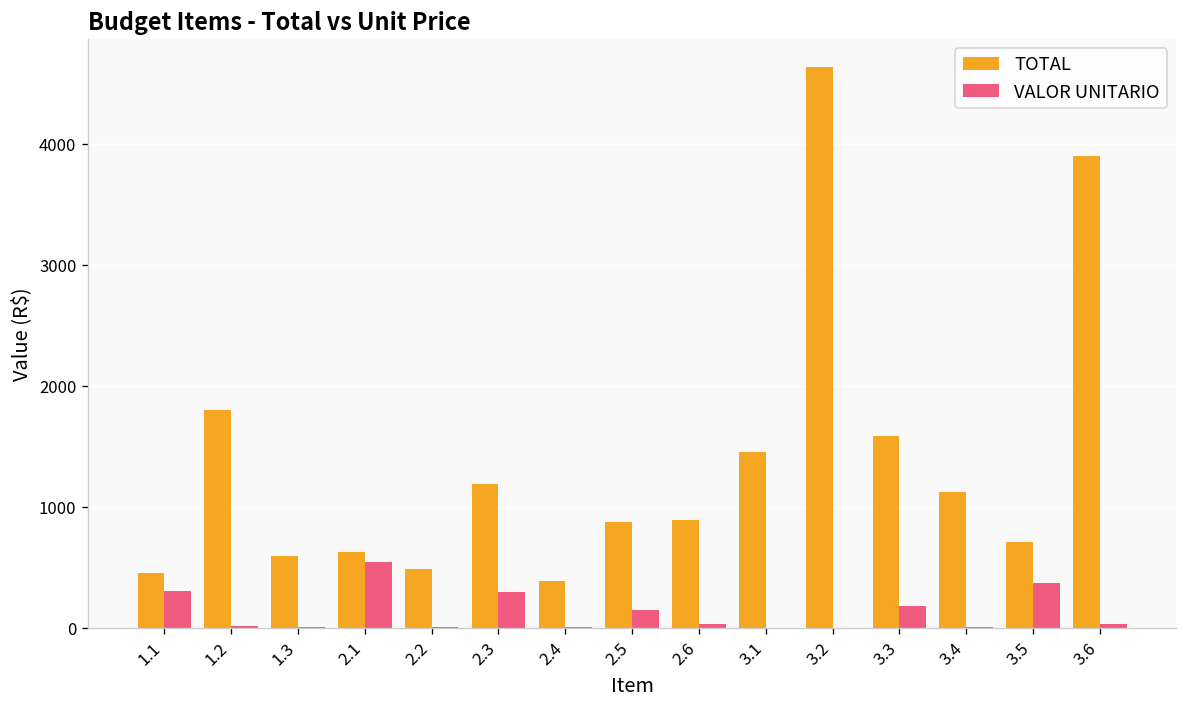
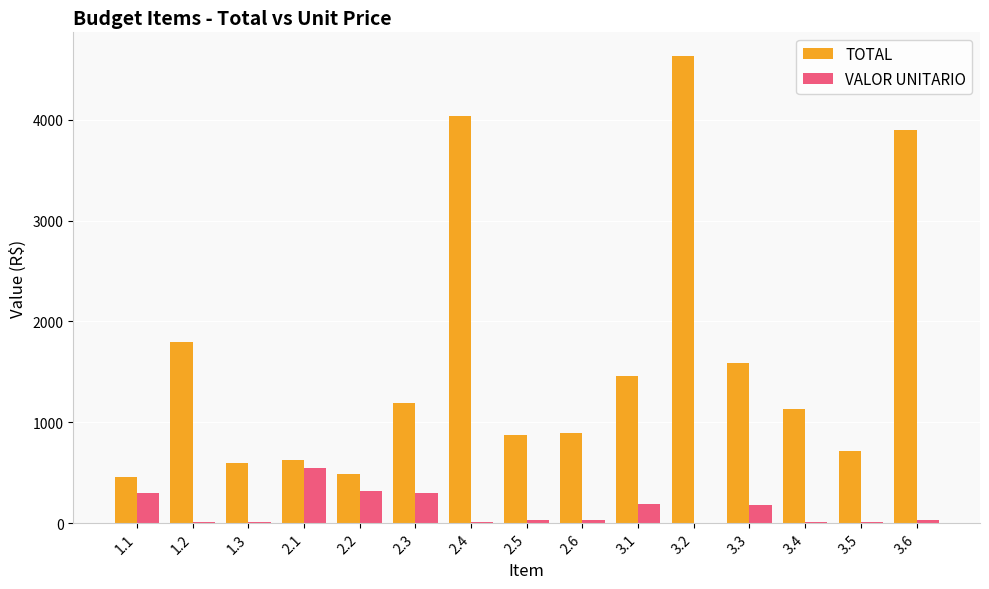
  {
    "TOTAL": {
      "1.1": 460,
      "1.2": 1800,
      "1.3": 600,
      "2.1": 630,
      "2.2": 490,
      "2.3": 1190,
-     "2.4": 390,
+     "2.4": 4040,
      "2.5": 870,
      "2.6": 900,
      "3.1": 1460,
      "3.2": 4640,
      "3.3": 1590,
      "3.4": 1130,
      "3.5": 710,
      "3.6": 3900
    },
    "VALOR UNITARIO": {
      "1.1": 300,
      "2.1": 540,
-     "2.2": 0,
+     "2.2": 320,
      "2.3": 300,
-     "2.5": 150,
+     "2.5": 30,
      "2.6": 30,
-     "3.1": 0,
+     "3.1": 190,
      "3.3": 180,
-     "3.5": 370,
+     "3.5": 10,
      "3.6": 30
    }
  }
